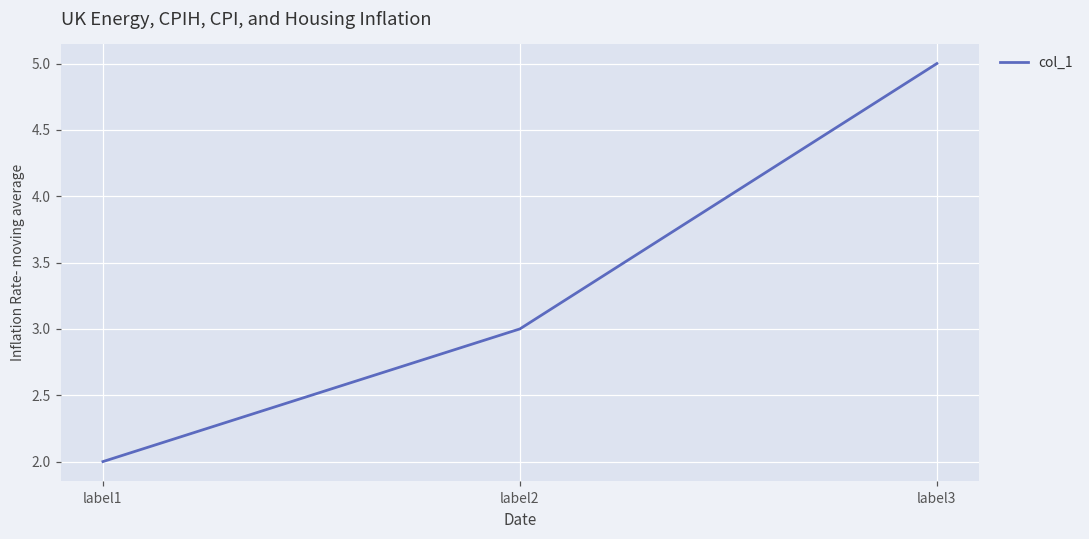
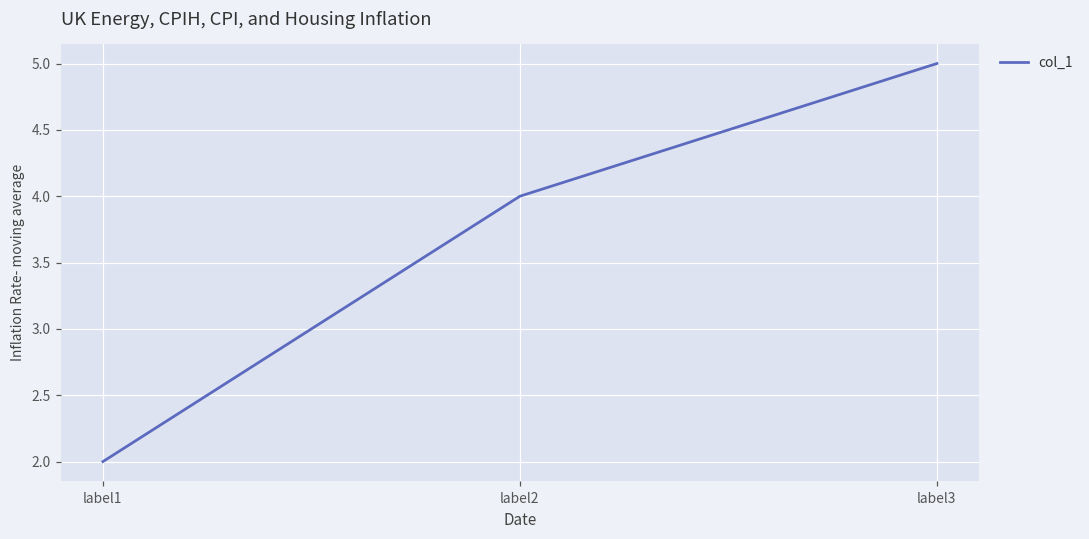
  {
    "label1": 2,
-   "label2": 3,
+   "label2": 4,
    "label3": 5
  }
